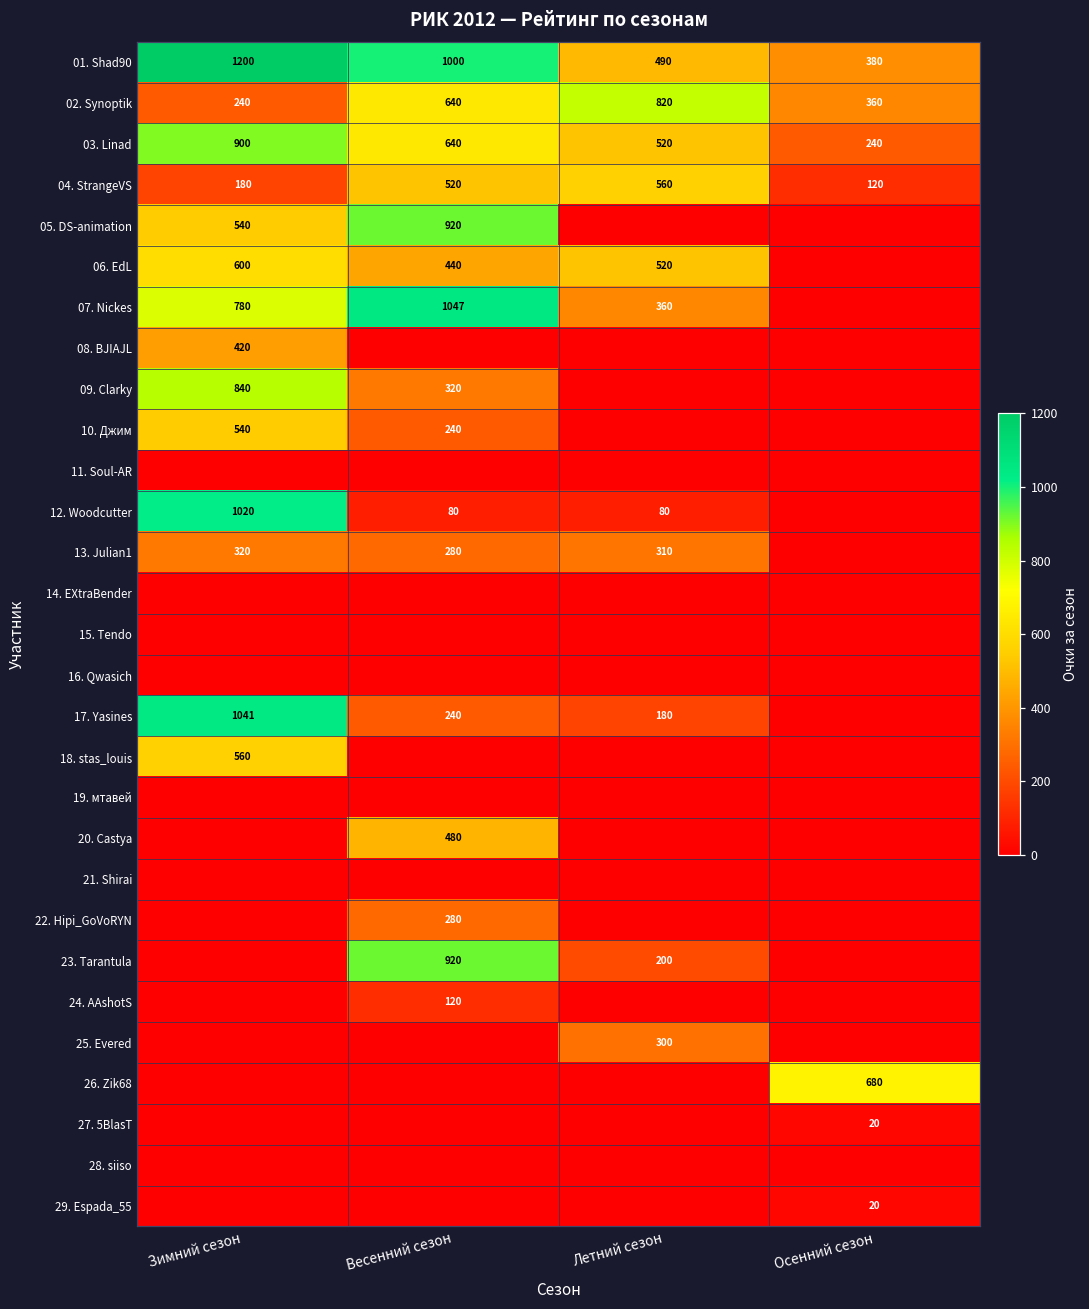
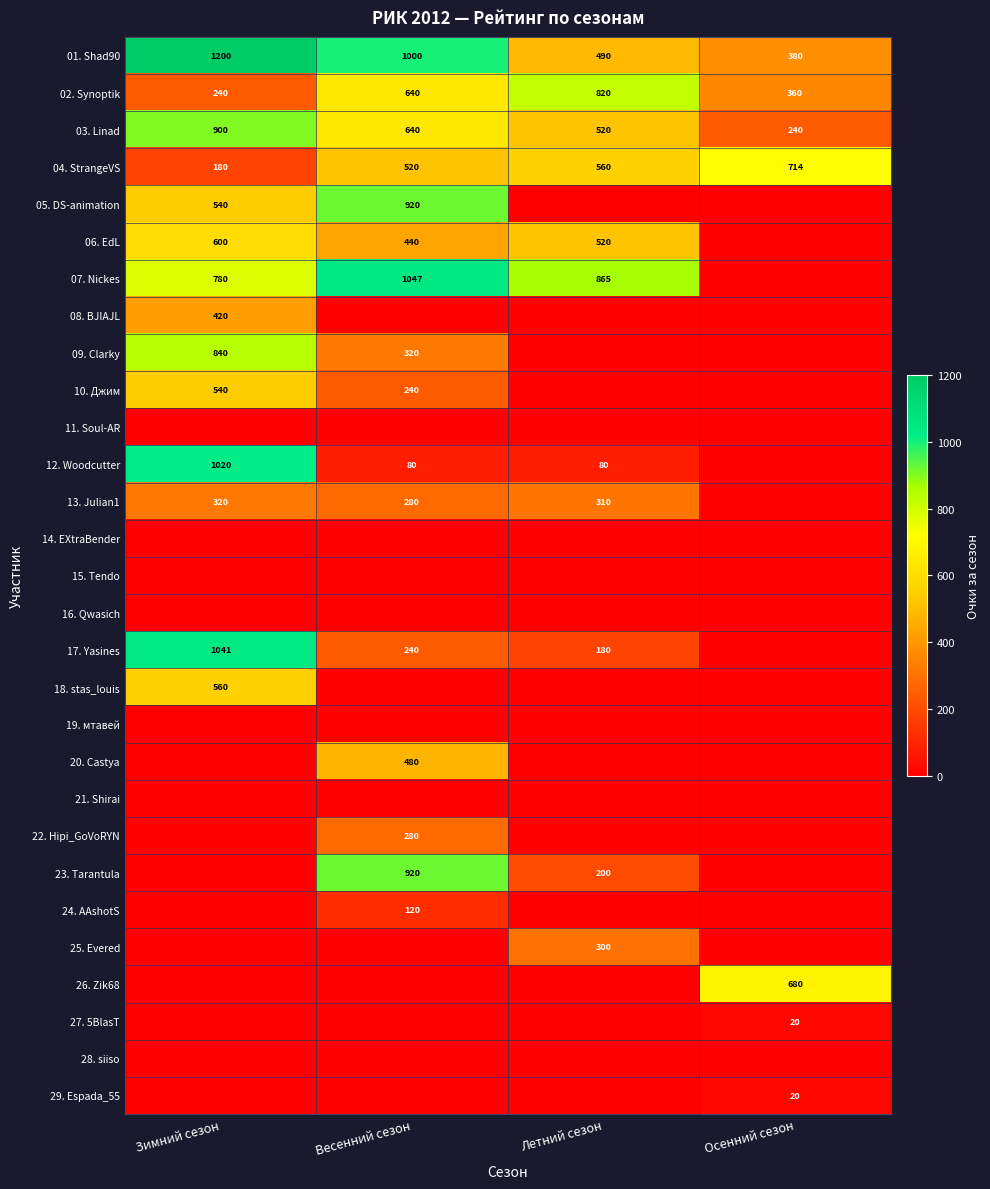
  {
    "01. Shad90": {
      "Зимний сезон": 1200,
      "Весенний сезон": 1000,
      "Летний сезон": 490,
      "Осенний сезон": 380
    },
    "02. Synoptik": {
      "Зимний сезон": 240,
      "Весенний сезон": 640,
      "Летний сезон": 820,
      "Осенний сезон": 360
    },
    "03. Linad": {
      "Зимний сезон": 900,
      "Весенний сезон": 640,
      "Летний сезон": 520,
      "Осенний сезон": 240
    },
    "04. StrangeVS": {
      "Зимний сезон": 180,
      "Весенний сезон": 520,
      "Летний сезон": 560,
-     "Осенний сезон": 120
+     "Осенний сезон": 714
    },
    "05. DS-animation": {
      "Зимний сезон": 540,
      "Весенний сезон": 920
    },
    "06. EdL": {
      "Зимний сезон": 600,
      "Весенний сезон": 440,
      "Летний сезон": 520
    },
    "07. Nickes": {
      "Зимний сезон": 780,
      "Весенний сезон": 1047,
-     "Летний сезон": 360
+     "Летний сезон": 865
    },
    "08. BJIAJL": {
      "Зимний сезон": 420
    },
    "09. Clarky": {
      "Зимний сезон": 840,
      "Весенний сезон": 320
    },
    "10. Джим": {
      "Зимний сезон": 540,
      "Весенний сезон": 240
    },
    "12. Woodcutter": {
      "Зимний сезон": 1020,
      "Весенний сезон": 80,
      "Летний сезон": 80
    },
    "13. Julian1": {
      "Зимний сезон": 320,
      "Весенний сезон": 280,
      "Летний сезон": 310
    },
    "17. Yasines": {
      "Зимний сезон": 1041,
      "Весенний сезон": 240,
      "Летний сезон": 180
    },
    "18. stas_louis": {
      "Зимний сезон": 560
    },
    "20. Castya": {
      "Весенний сезон": 480
    },
    "22. Hipi_GoVoRYN": {
      "Весенний сезон": 280
    },
    "23. Tarantula": {
      "Весенний сезон": 920,
      "Летний сезон": 200
    },
    "24. AAshotS": {
      "Весенний сезон": 120
    },
    "25. Evered": {
      "Летний сезон": 300
    },
    "26. Zik68": {
      "Осенний сезон": 680
    },
    "27. 5BlasT": {
      "Осенний сезон": 20
    },
    "29. Espada_55": {
      "Осенний сезон": 20
    }
  }
